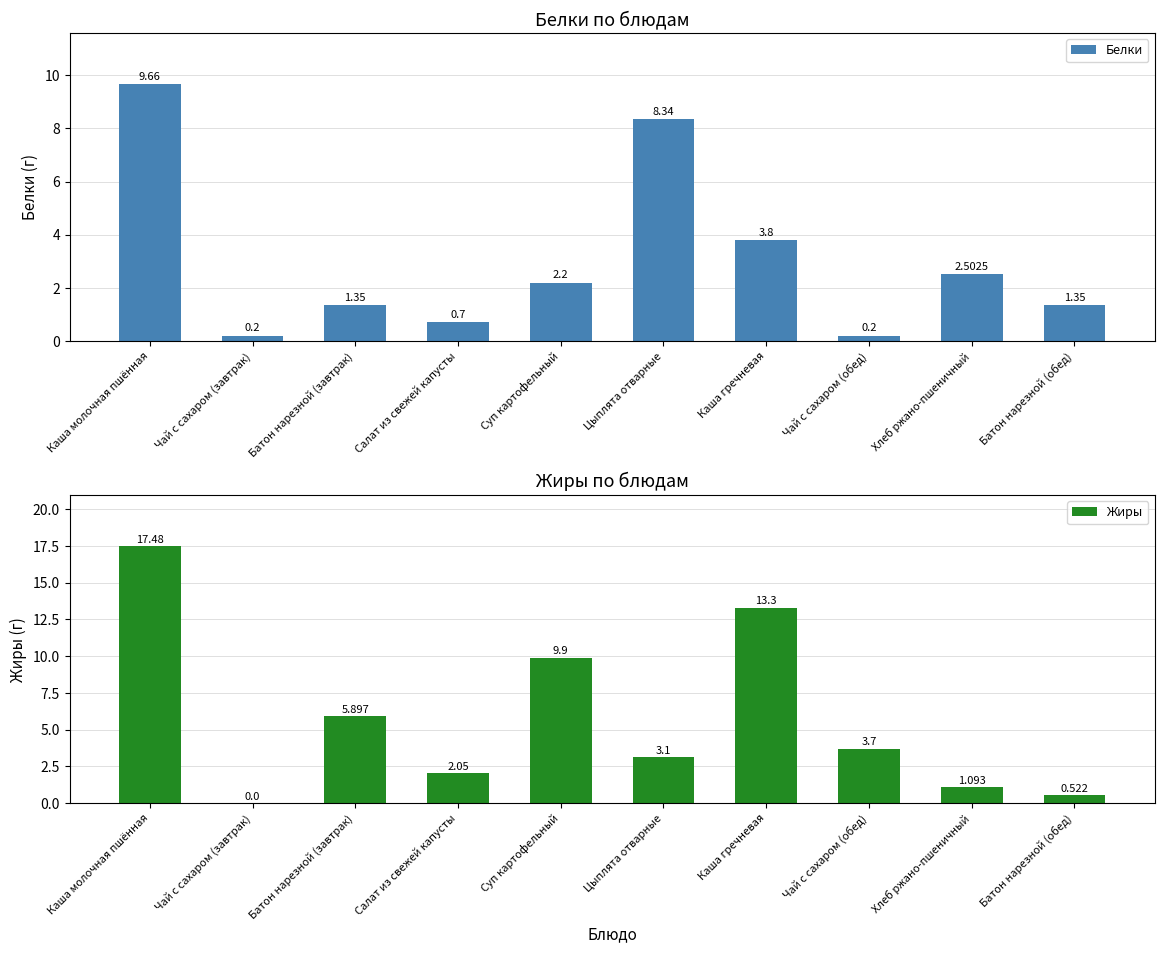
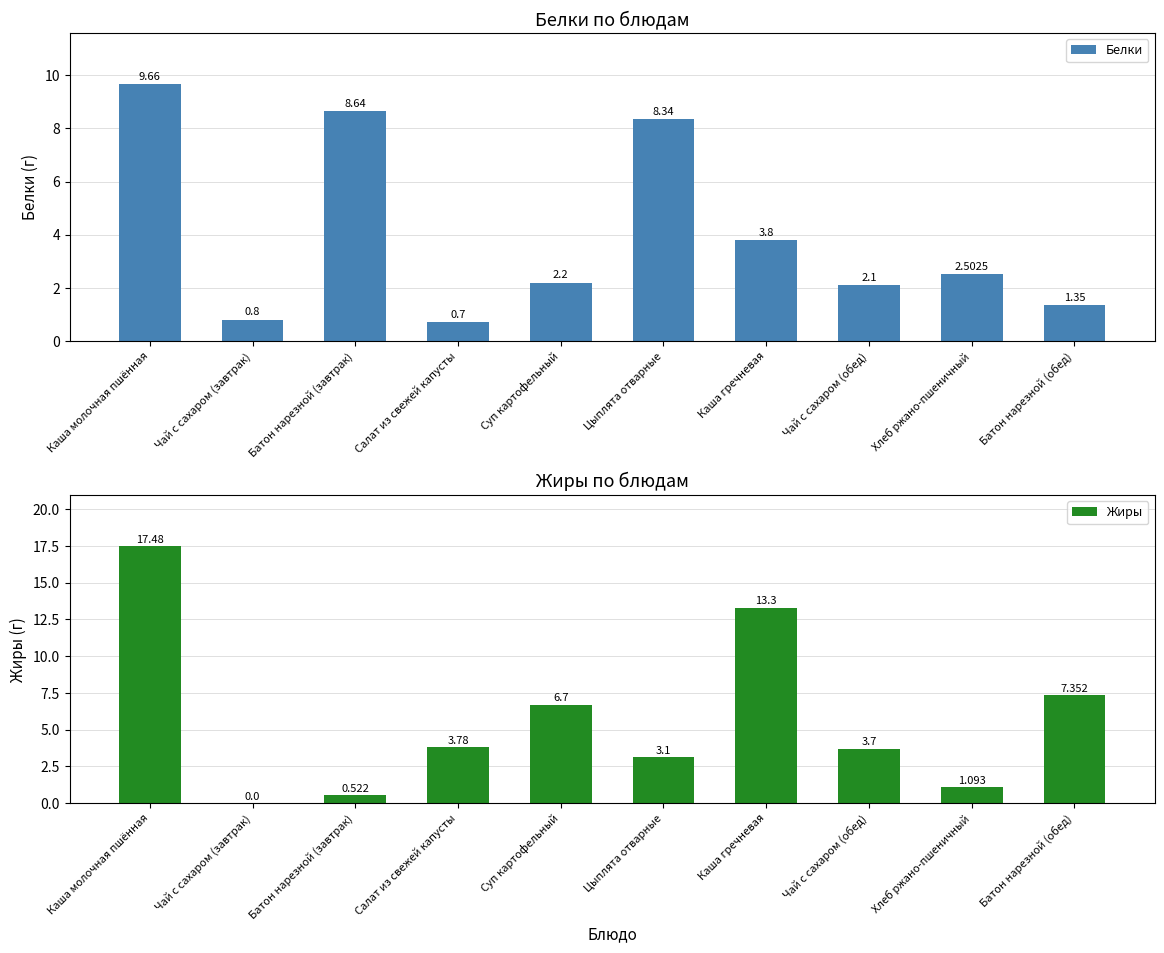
  {
    "Белки по блюдам": {
      "Каша молочная пшённая": 9.66,
-     "Чай с сахаром (завтрак)": 0.2,
-     "Батон нарезной (завтрак)": 1.35,
+     "Чай с сахаром (завтрак)": 0.8,
+     "Батон нарезной (завтрак)": 8.64,
      "Салат из свежей капусты": 0.7,
      "Суп картофельный": 2.2,
      "Цыплята отварные": 8.34,
      "Каша гречневая": 3.8,
-     "Чай с сахаром (обед)": 0.2,
+     "Чай с сахаром (обед)": 2.1,
      "Хлеб ржано-пшеничный": 2.5025,
      "Батон нарезной (обед)": 1.35
    },
    "Жиры по блюдам": {
      "Каша молочная пшённая": 17.48,
      "Чай с сахаром (завтрак)": 0.0,
-     "Батон нарезной (завтрак)": 5.897,
-     "Салат из свежей капусты": 2.05,
-     "Суп картофельный": 9.9,
+     "Батон нарезной (завтрак)": 0.522,
+     "Салат из свежей капусты": 3.78,
+     "Суп картофельный": 6.7,
      "Цыплята отварные": 3.1,
      "Каша гречневая": 13.3,
      "Чай с сахаром (обед)": 3.7,
      "Хлеб ржано-пшеничный": 1.093,
-     "Батон нарезной (обед)": 0.522
+     "Батон нарезной (обед)": 7.352
    }
  }
